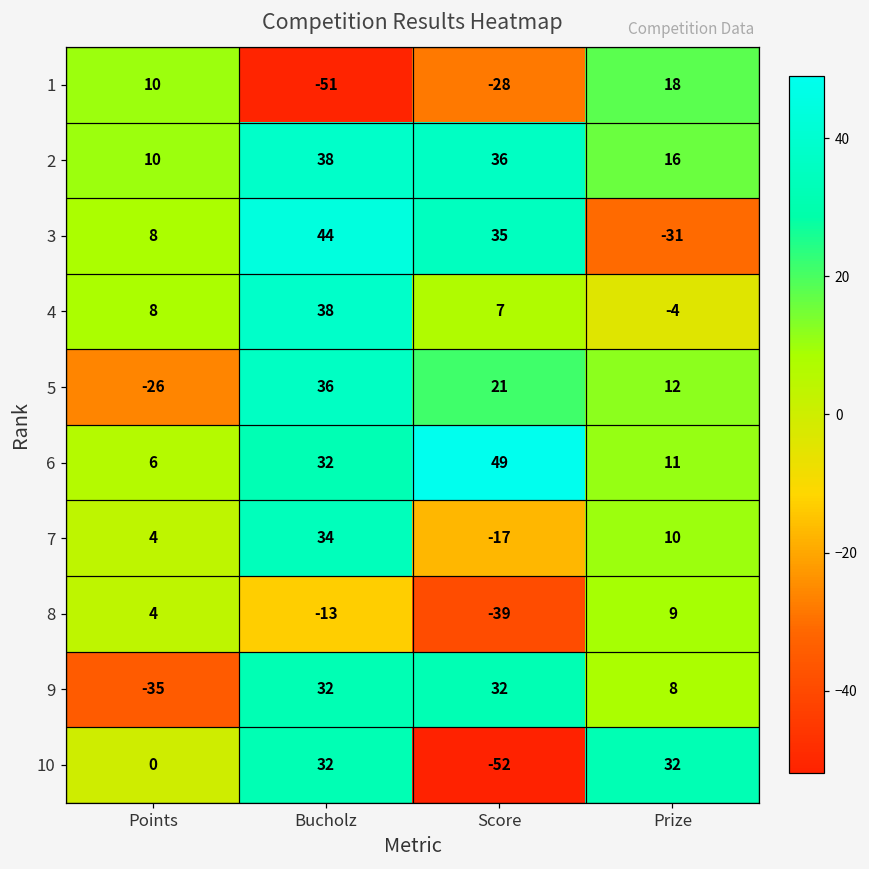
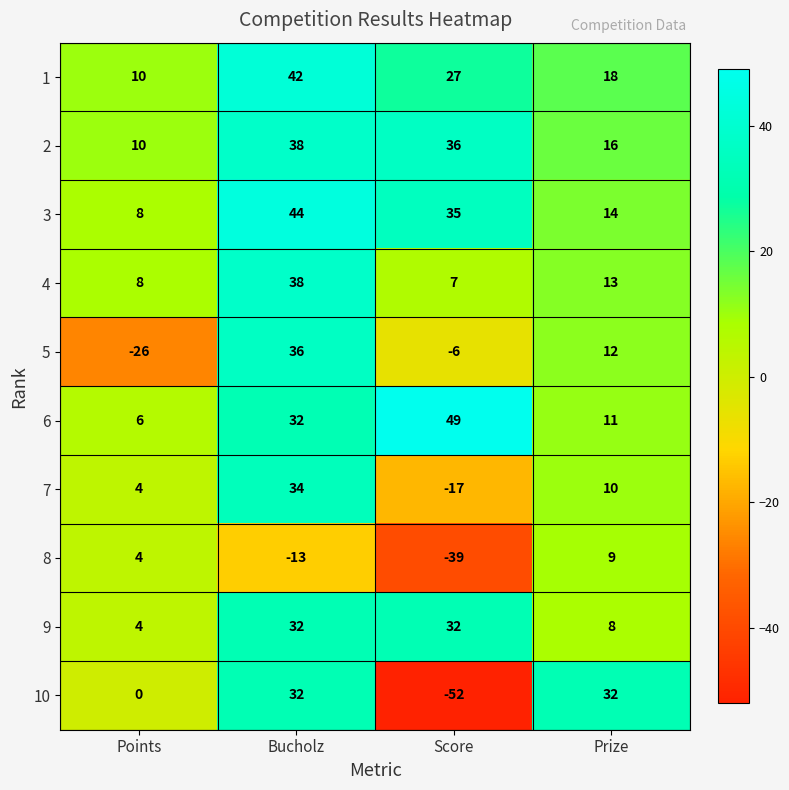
  {
    "1": {
      "Points": 10,
-     "Bucholz": -51,
-     "Score": -28,
+     "Bucholz": 42,
+     "Score": 27,
      "Prize": 18
    },
    "2": {
      "Points": 10,
      "Bucholz": 38,
      "Score": 36,
      "Prize": 16
    },
    "3": {
      "Points": 8,
      "Bucholz": 44,
      "Score": 35,
-     "Prize": -31
+     "Prize": 14
    },
    "4": {
      "Points": 8,
      "Bucholz": 38,
      "Score": 7,
-     "Prize": -4
+     "Prize": 13
    },
    "5": {
      "Points": -26,
      "Bucholz": 36,
-     "Score": 21,
+     "Score": -6,
      "Prize": 12
    },
    "6": {
      "Points": 6,
      "Bucholz": 32,
      "Score": 49,
      "Prize": 11
    },
    "7": {
      "Points": 4,
      "Bucholz": 34,
      "Score": -17,
      "Prize": 10
    },
    "8": {
      "Points": 4,
      "Bucholz": -13,
      "Score": -39,
      "Prize": 9
    },
    "9": {
-     "Points": -35,
+     "Points": 4,
      "Bucholz": 32,
      "Score": 32,
      "Prize": 8
    },
    "10": {
      "Points": 0,
      "Bucholz": 32,
      "Score": -52,
      "Prize": 32
    }
  }
